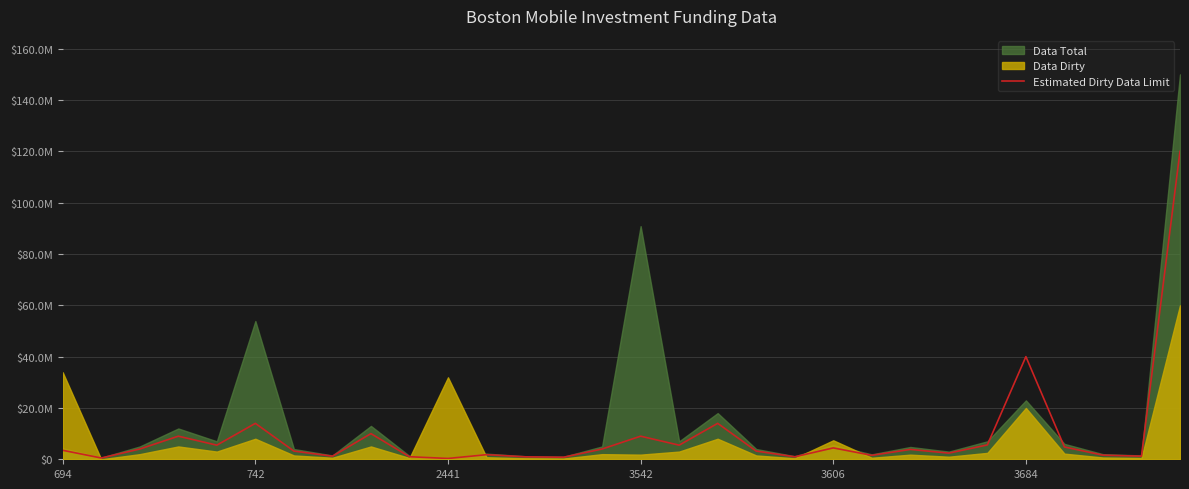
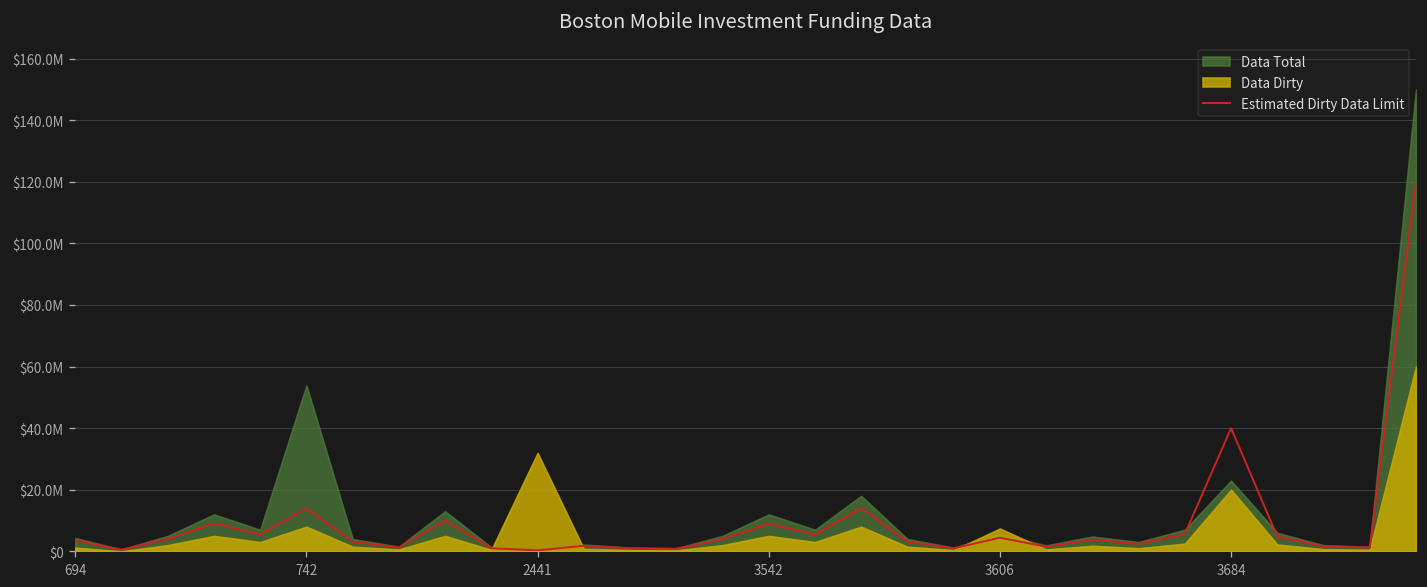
  {
    "Estimated Dirty Data Limit": {
      "742": "$14000000",
      "3542": "$9000000",
      "3606": "$4000000",
      "3684": "$40000000"
    },
    "Data Total": {
      "742": "$54000000",
-     "3542": "$91000000",
+     "3542": "$12000000",
      "3606": "$6000000",
      "3684": "$23000000"
    },
    "Data Dirty": {
-     "694": "$34000000",
+     "694": "$1000000",
      "742": "$8000000",
      "2441": "$32000000",
-     "3542": "$2000000",
+     "3542": "$5000000",
      "3606": "$7000000",
      "3684": "$20000000"
    }
  }
